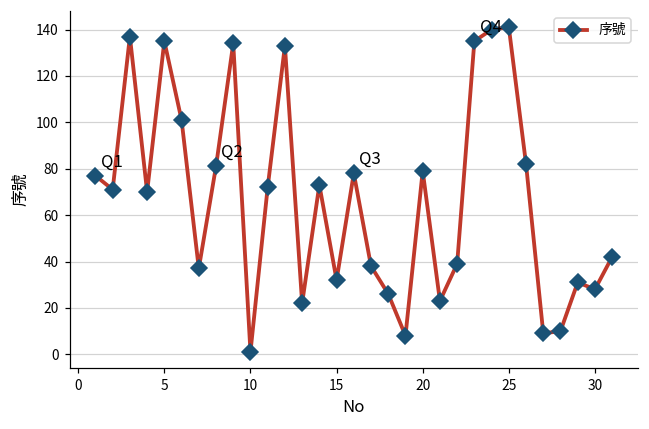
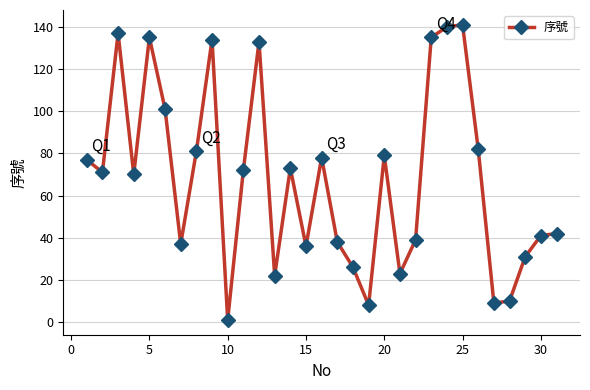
  {
    "5": 135,
    "10": 1,
-   "15": 32,
+   "15": 36,
    "20": 79,
    "25": 141,
-   "30": 28
+   "30": 41
  }
